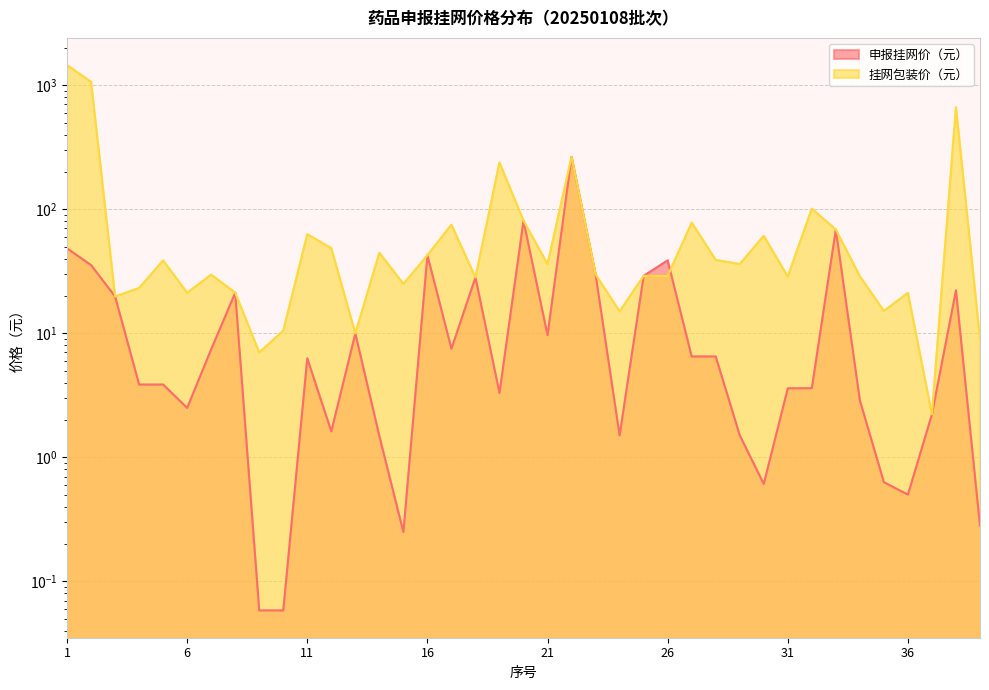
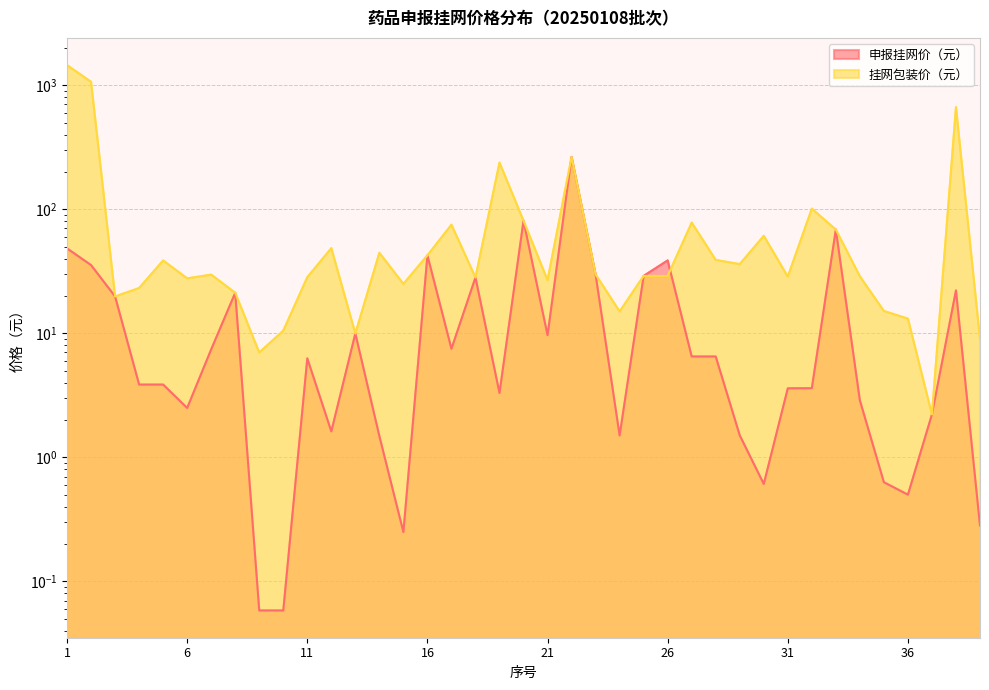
  {
    "申报挂网价（元）": {
      "1": 48,
      "6": 2.5,
      "11": 6,
      "21": 10,
      "26": 39,
      "31": 3.6,
      "36": 0.50
    },
    "挂网包装价（元）": {
      "1": 1500,
-     "6": 21,
-     "11": 60,
-     "21": 36,
+     "6": 28,
+     "11": 28,
+     "21": 27,
      "26": 29,
      "31": 29,
-     "36": 21
+     "36": 13
    }
  }
